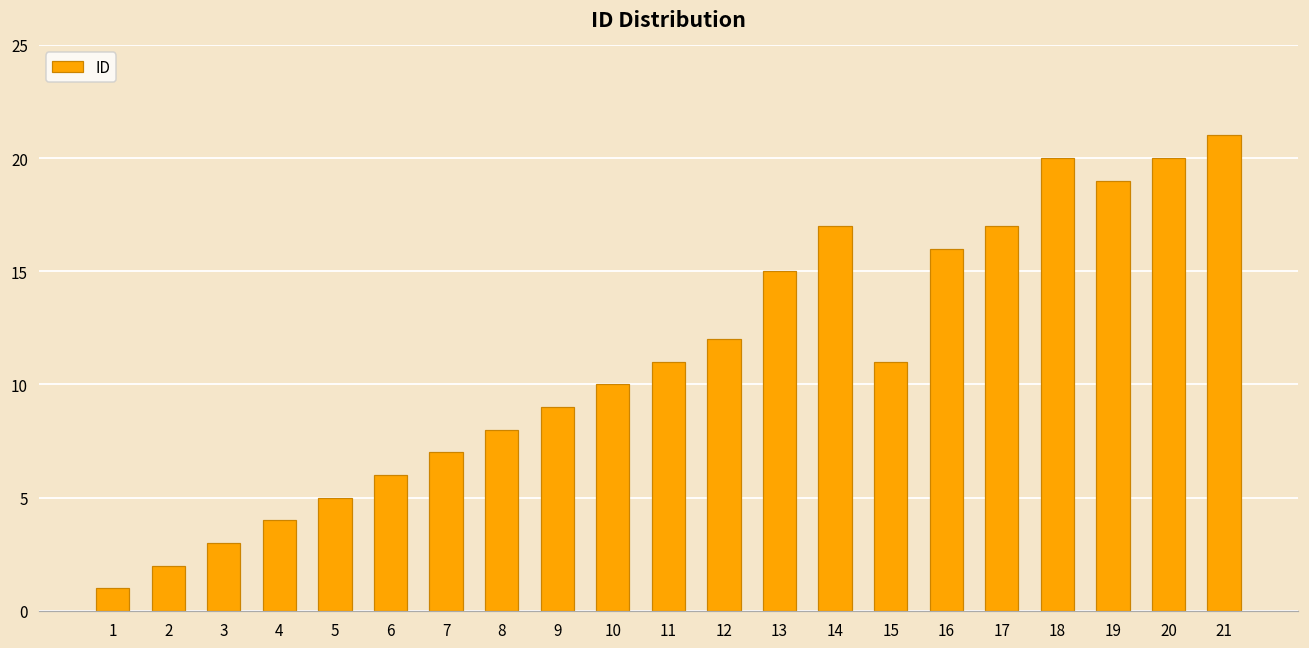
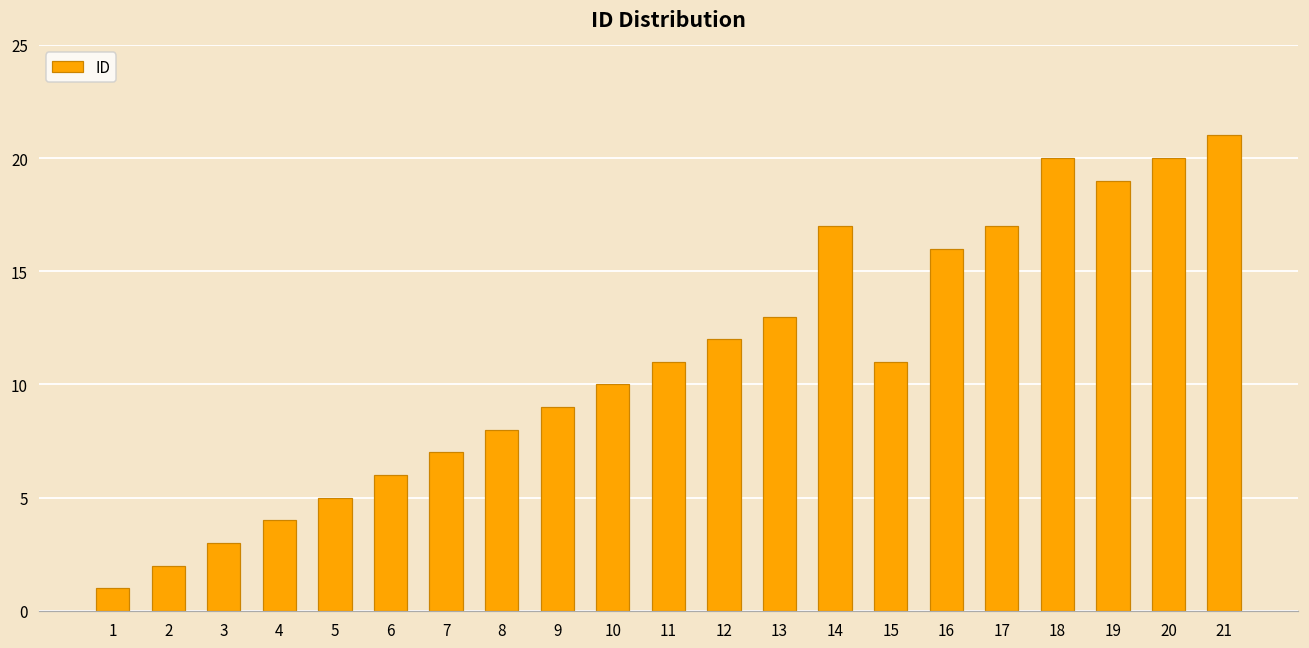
  {
    "1": 1,
    "2": 2,
    "3": 3,
    "4": 4,
    "5": 5,
    "6": 6,
    "7": 7,
    "8": 8,
    "9": 9,
    "10": 10,
    "11": 11,
    "12": 12,
-   "13": 15,
+   "13": 13,
    "14": 17,
    "15": 11,
    "16": 16,
    "17": 17,
    "18": 20,
    "19": 19,
    "20": 20,
    "21": 21
  }
